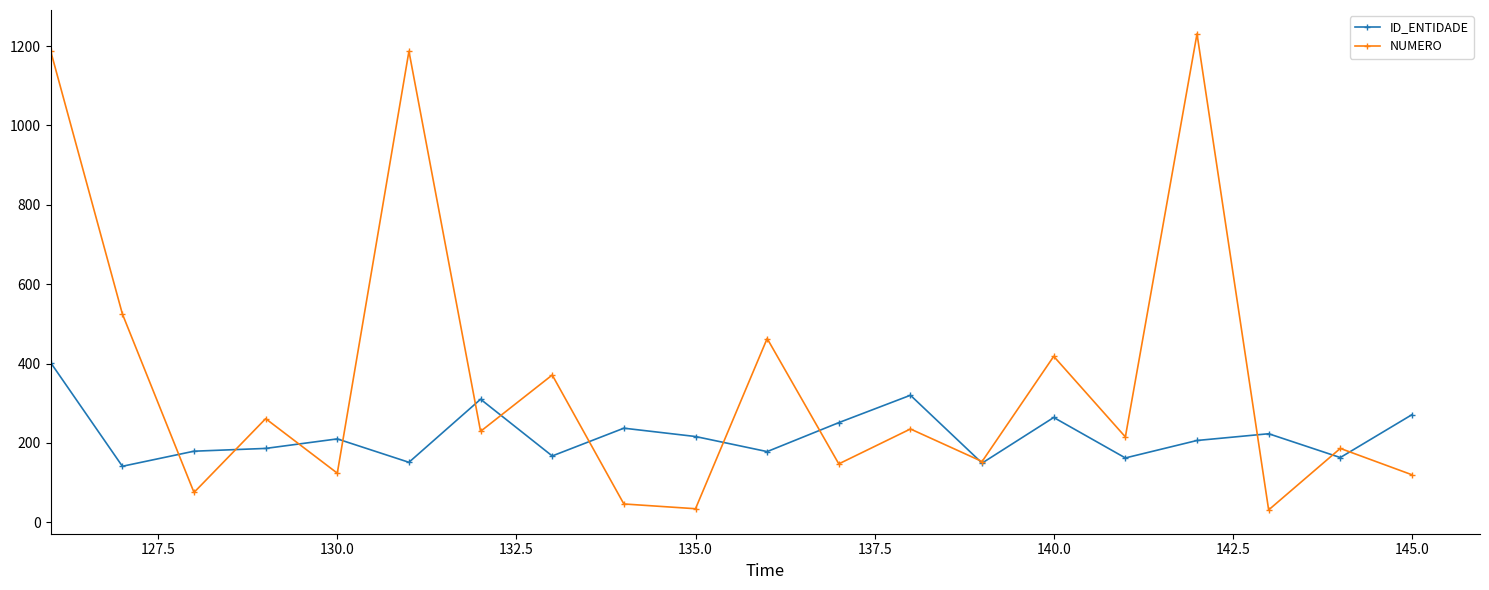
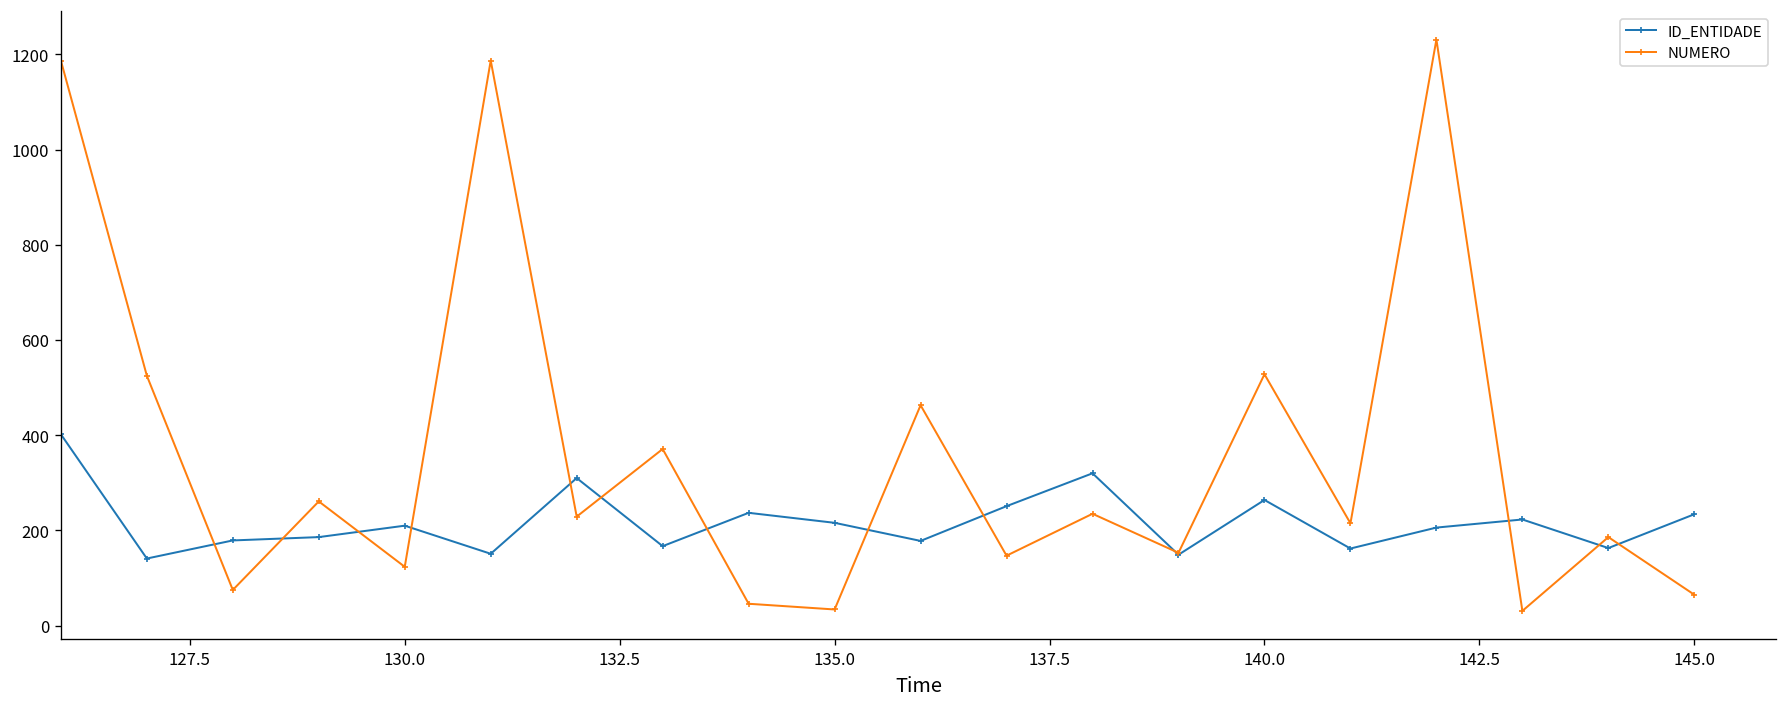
  {
    "ID_ENTIDADE": {
      "130.0": 210,
      "135.0": 220,
      "140.0": 260,
-     "145.0": 270
+     "145.0": 230
    },
    "NUMERO": {
      "130.0": 120,
      "135.0": 30,
-     "140.0": 420,
-     "145.0": 120
+     "140.0": 530,
+     "145.0": 70
    }
  }
